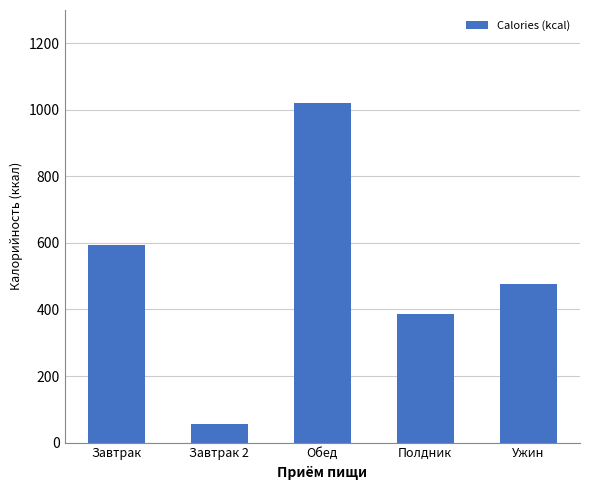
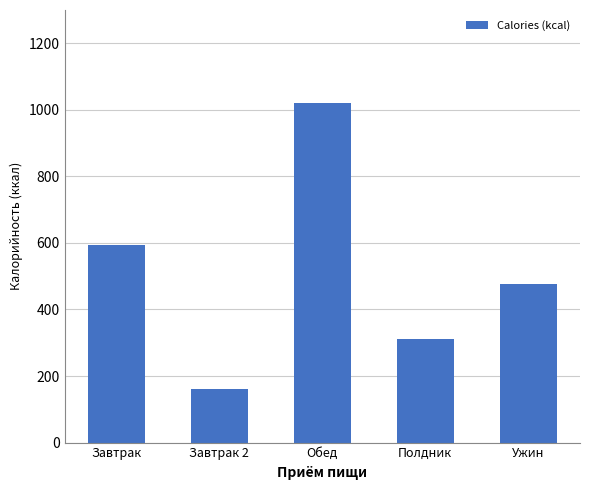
  {
    "Завтрак": 590,
-   "Завтрак 2": 60,
+   "Завтрак 2": 160,
    "Обед": 1020,
-   "Полдник": 390,
+   "Полдник": 310,
    "Ужин": 480
  }
